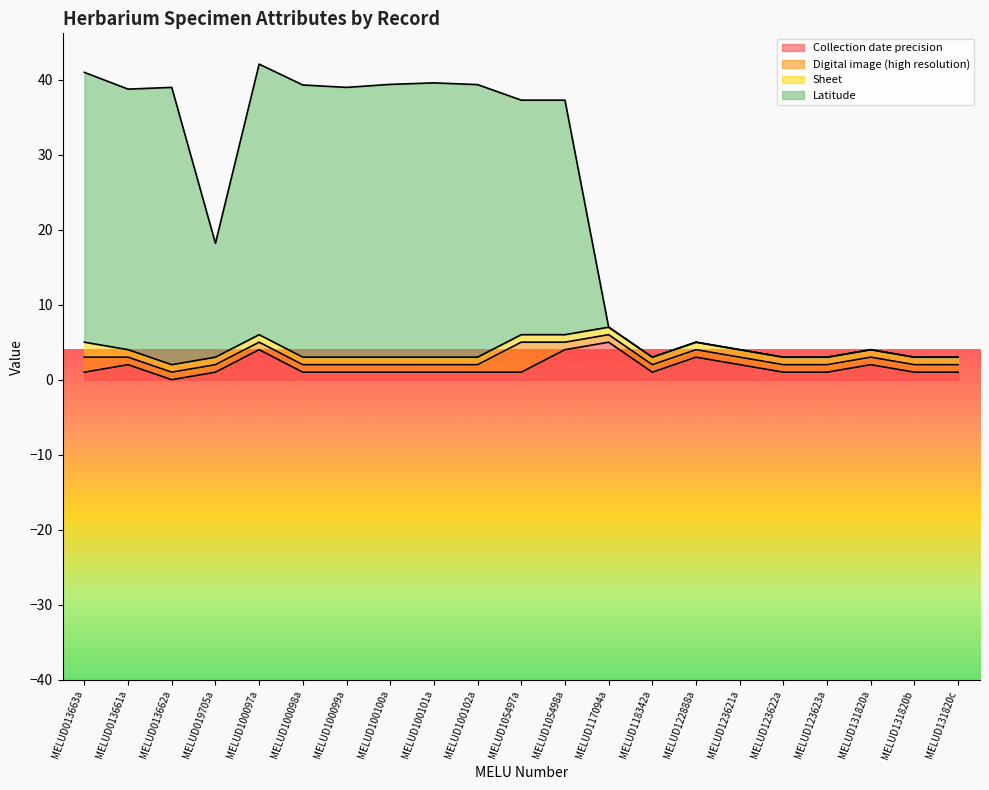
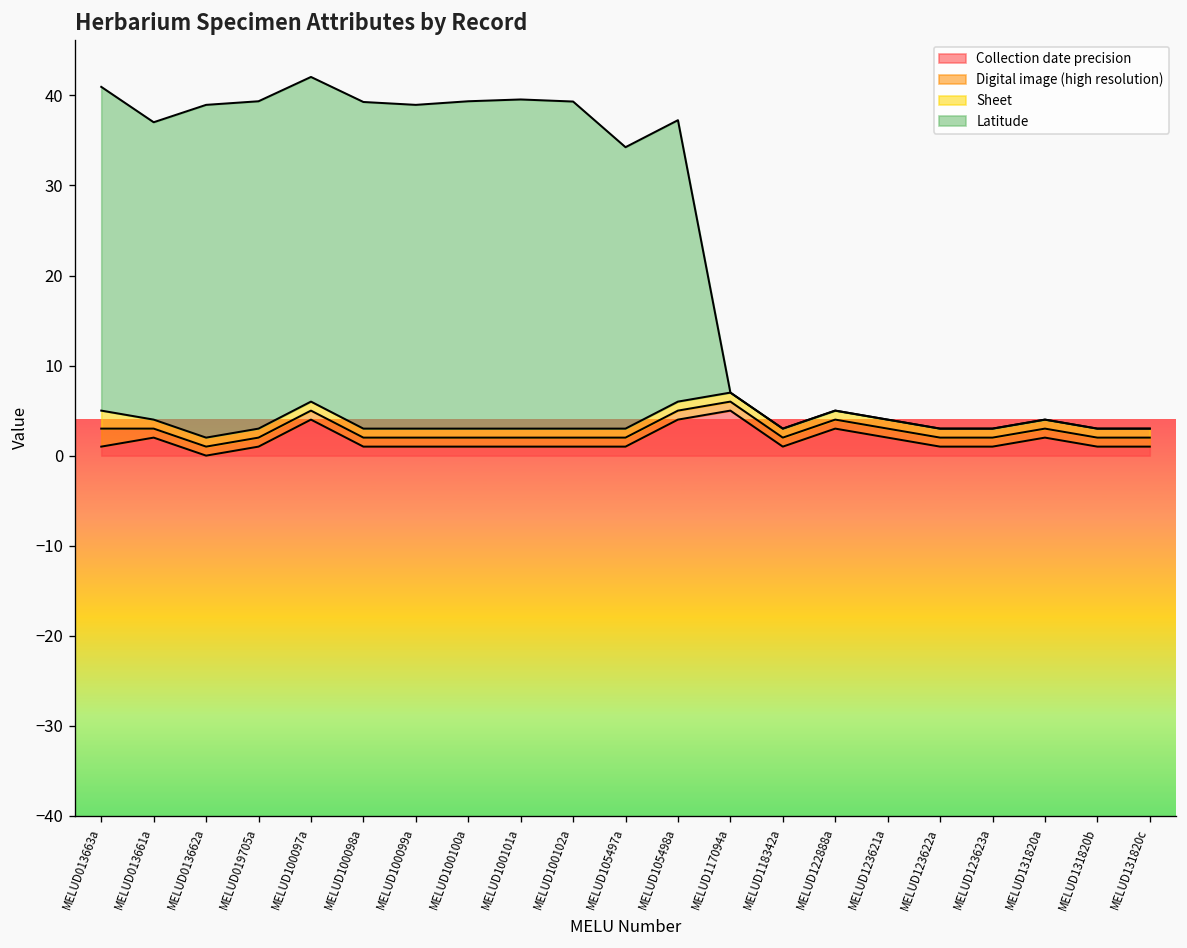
  {
    "Collection date precision": {
      "MELUD013663a": 1,
      "MELUD013661a": 2,
      "MELUD013662a": 0,
      "MELUD019705a": 1,
      "MELUD100097a": 4,
      "MELUD100098a": 1,
      "MELUD100099a": 1,
      "MELUD100100a": 1,
      "MELUD100101a": 1,
      "MELUD100102a": 1,
      "MELUD105497a": 1,
      "MELUD105498a": 4,
      "MELUD117094a": 5,
      "MELUD118342a": 1,
      "MELUD122888a": 3,
      "MELUD123621a": 2,
      "MELUD123622a": 1,
      "MELUD123623a": 1,
      "MELUD131820a": 2,
      "MELUD131820b": 1,
      "MELUD131820c": 1
    },
    "Digital image (high resolution)": {
      "MELUD013663a": 2,
      "MELUD013661a": 1,
      "MELUD013662a": 1,
      "MELUD019705a": 1,
      "MELUD100097a": 1,
      "MELUD100098a": 1,
      "MELUD100099a": 1,
      "MELUD100100a": 1,
      "MELUD100101a": 1,
      "MELUD100102a": 1,
-     "MELUD105497a": 4,
+     "MELUD105497a": 1,
      "MELUD105498a": 1,
      "MELUD117094a": 1,
      "MELUD118342a": 1,
      "MELUD122888a": 1,
      "MELUD123621a": 1,
      "MELUD123622a": 1,
      "MELUD123623a": 1,
      "MELUD131820a": 1,
      "MELUD131820b": 1,
      "MELUD131820c": 1
    },
    "Sheet": {
      "MELUD013663a": 2,
      "MELUD013661a": 1,
      "MELUD013662a": 1,
      "MELUD019705a": 1,
      "MELUD100097a": 1,
      "MELUD100098a": 1,
      "MELUD100099a": 1,
      "MELUD100100a": 1,
      "MELUD100101a": 1,
      "MELUD100102a": 1,
      "MELUD105497a": 1,
      "MELUD105498a": 1
    },
    "Latitude": {
      "MELUD013663a": 36,
-     "MELUD013661a": 35,
+     "MELUD013661a": 33,
      "MELUD013662a": 37,
-     "MELUD019705a": 15,
+     "MELUD019705a": 36,
      "MELUD100097a": 36,
      "MELUD100098a": 36,
      "MELUD100099a": 36,
      "MELUD100100a": 36,
      "MELUD100101a": 37,
      "MELUD100102a": 36,
      "MELUD105497a": 31,
      "MELUD105498a": 31
    }
  }
